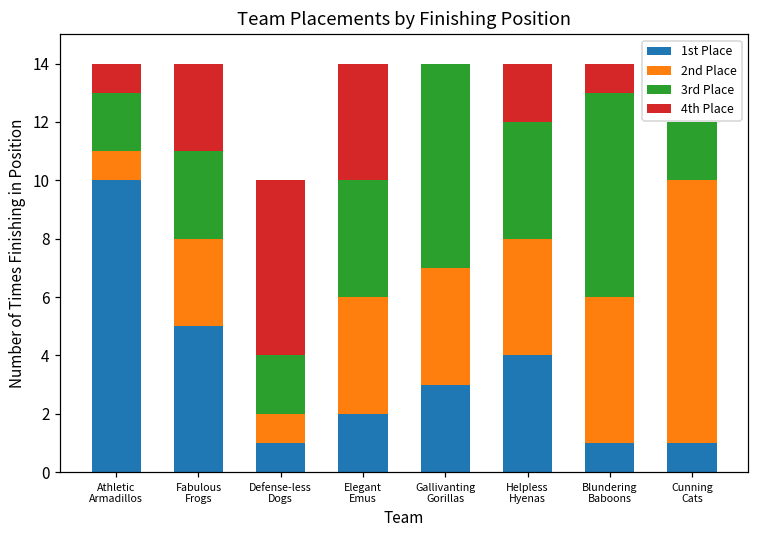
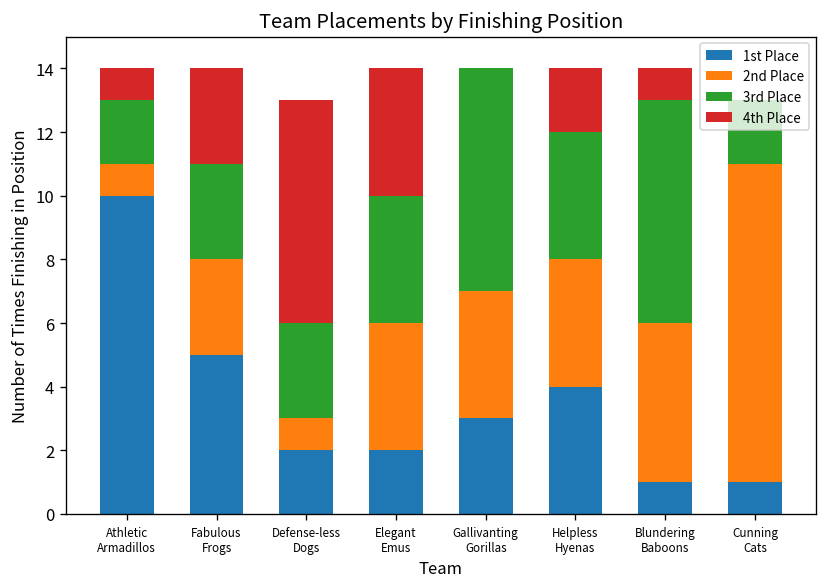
  {
    "1st Place": {
      "Athletic Armadillos": 10,
      "Fabulous Frogs": 5,
-     "Defense-less Dogs": 1,
+     "Defense-less Dogs": 2,
      "Elegant Emus": 2,
      "Gallivanting Gorillas": 3,
      "Helpless Hyenas": 4,
      "Blundering Baboons": 1,
      "Cunning Cats": 1
    },
    "2nd Place": {
-     "Cunning Cats": 9
+     "Cunning Cats": 10
    },
    "3rd Place": {
-     "Defense-less Dogs": 2
+     "Defense-less Dogs": 3
    },
    "4th Place": {
-     "Defense-less Dogs": 6
+     "Defense-less Dogs": 7
    }
  }
